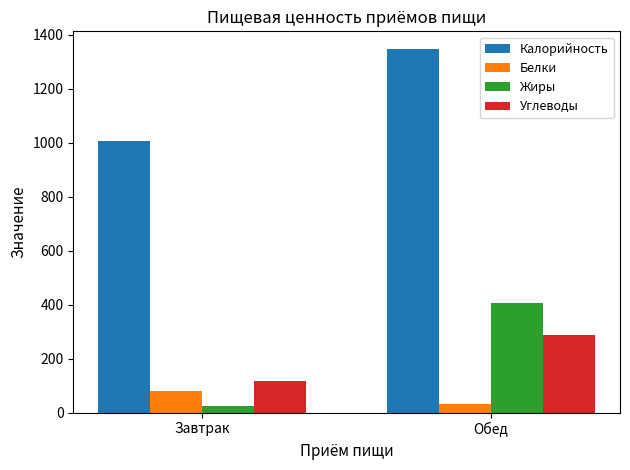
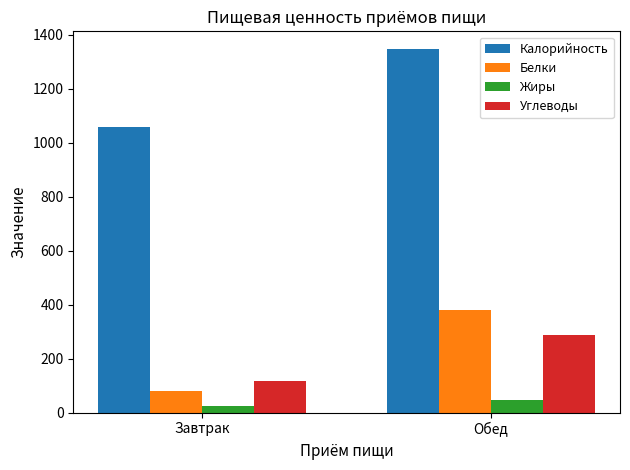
  {
    "Калорийность": {
-     "Завтрак": 1010,
+     "Завтрак": 1060,
      "Обед": 1350
    },
    "Белки": {
      "Завтрак": 80,
-     "Обед": 30
+     "Обед": 380
    },
    "Жиры": {
      "Завтрак": 20,
-     "Обед": 410
+     "Обед": 50
    },
    "Углеводы": {
      "Завтрак": 120,
      "Обед": 290
    }
  }
